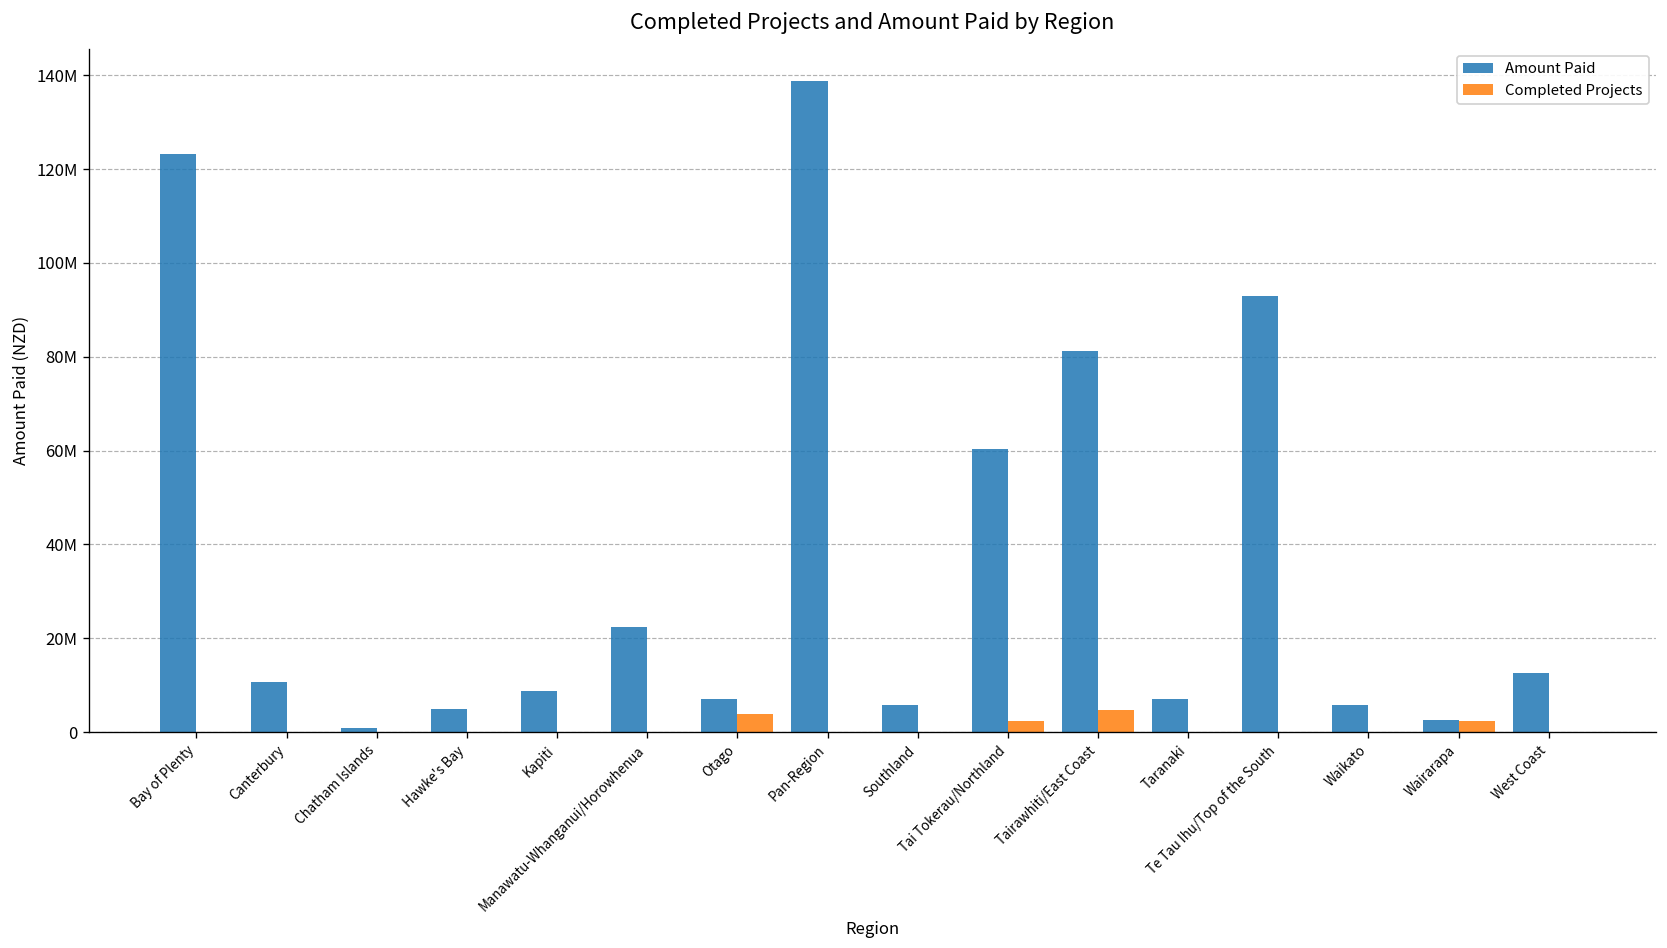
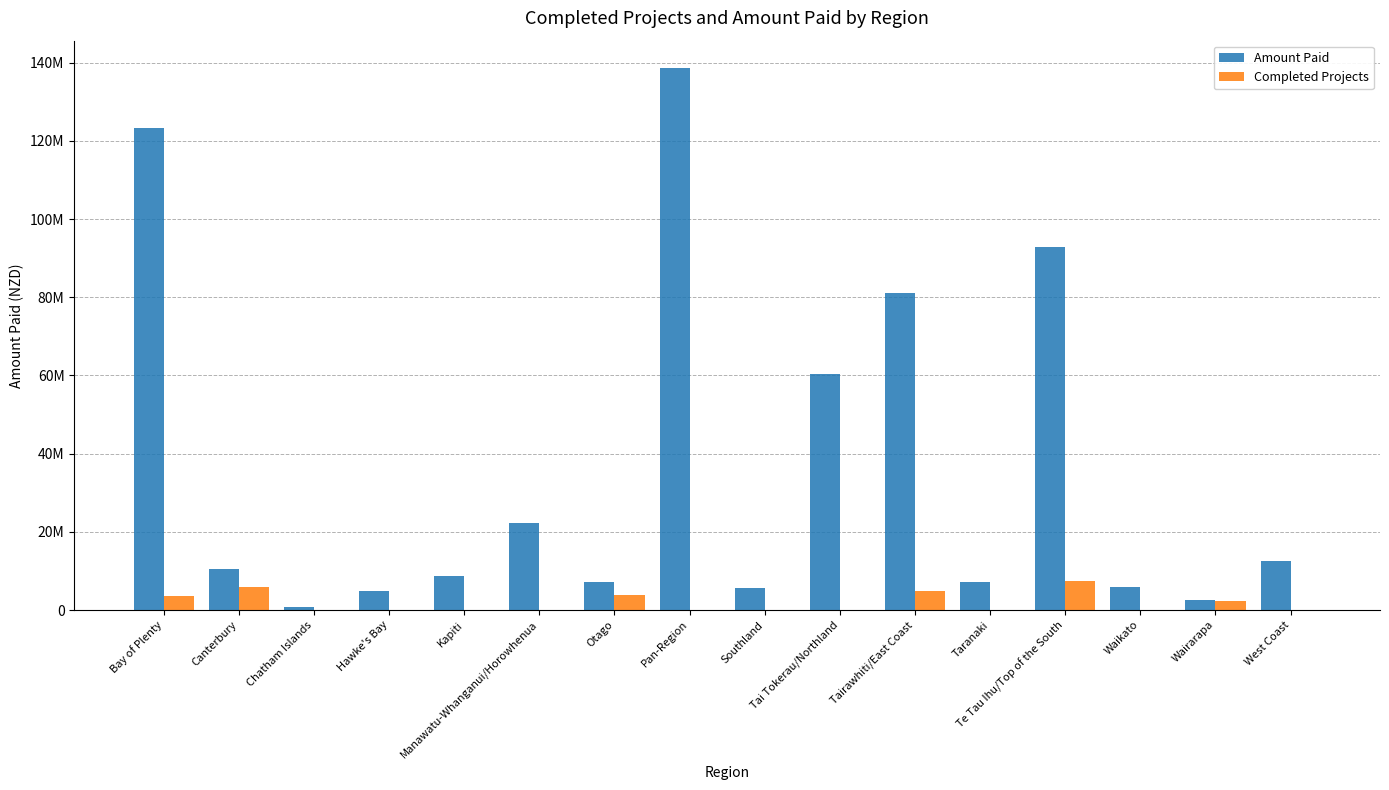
  {
    "Amount Paid": {
      "Bay of Plenty": 123000000,
      "Canterbury": 11000000,
      "Chatham Islands": 1000000,
      "Hawke's Bay": 5000000,
      "Kapiti": 9000000,
      "Manawatu-Whanganui/Horowhenua": 22000000,
      "Otago": 7000000,
      "Pan-Region": 139000000,
      "Southland": 6000000,
      "Tai Tokerau/Northland": 60000000,
      "Tairawhiti/East Coast": 81000000,
      "Taranaki": 7000000,
      "Te Tau Ihu/Top of the South": 93000000,
      "Waikato": 6000000,
      "Wairarapa": 3000000,
      "West Coast": 12000000
    },
    "Completed Projects": {
-     "Bay of Plenty": 0,
-     "Canterbury": 0,
+     "Bay of Plenty": 4000000,
+     "Canterbury": 6000000,
      "Otago": 4000000,
-     "Tai Tokerau/Northland": 2000000,
+     "Tai Tokerau/Northland": 0,
      "Tairawhiti/East Coast": 5000000,
-     "Te Tau Ihu/Top of the South": 0,
+     "Te Tau Ihu/Top of the South": 7000000,
      "Wairarapa": 2000000
    }
  }
